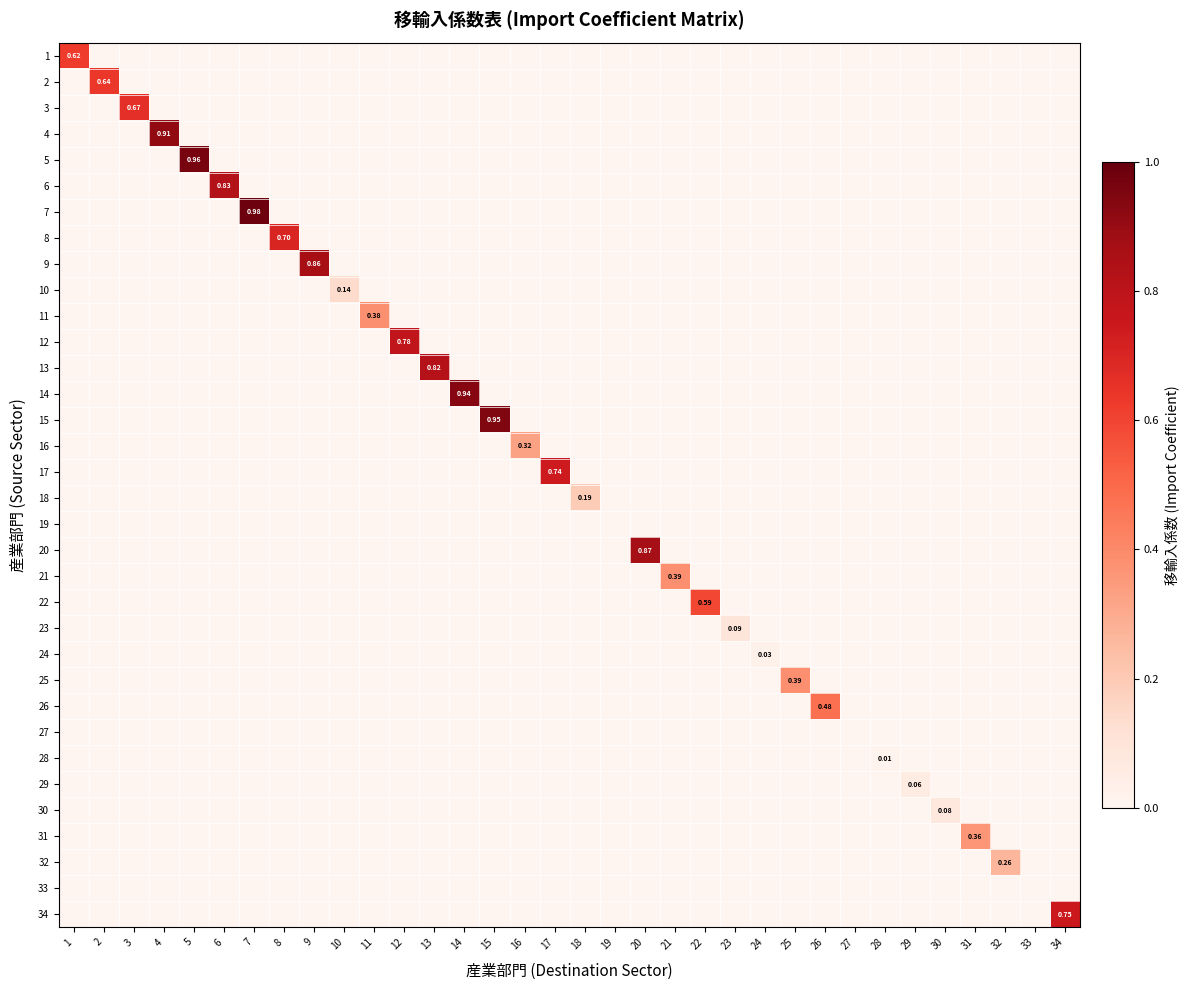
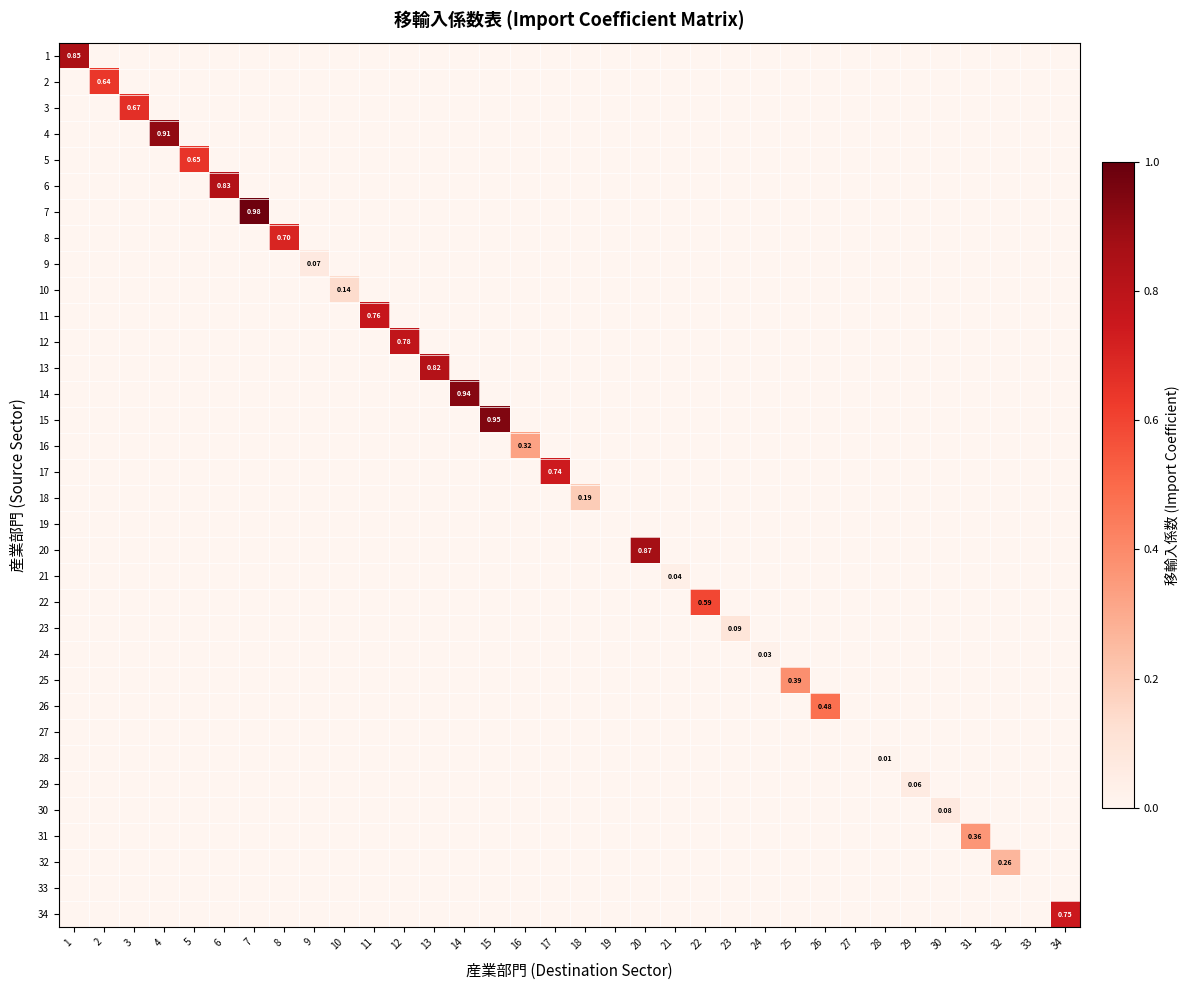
  {
    "1": {
-     "1": 0.62
+     "1": 0.85
    },
    "2": {
      "2": 0.64
    },
    "3": {
      "3": 0.67
    },
    "4": {
      "4": 0.91
    },
    "5": {
-     "5": 0.96
+     "5": 0.65
    },
    "6": {
      "6": 0.83
    },
    "7": {
      "7": 0.98
    },
    "8": {
      "8": 0.70
    },
    "9": {
-     "9": 0.86
+     "9": 0.07
    },
    "10": {
      "10": 0.14
    },
    "11": {
-     "11": 0.38
+     "11": 0.76
    },
    "12": {
      "12": 0.78
    },
    "13": {
      "13": 0.82
    },
    "14": {
      "14": 0.94
    },
    "15": {
      "15": 0.95
    },
    "16": {
      "16": 0.32
    },
    "17": {
      "17": 0.74
    },
    "18": {
      "18": 0.19
    },
    "20": {
      "20": 0.87
    },
    "21": {
-     "21": 0.39
+     "21": 0.04
    },
    "22": {
      "22": 0.59
    },
    "23": {
      "23": 0.09
    },
    "24": {
      "24": 0.03
    },
    "25": {
      "25": 0.39
    },
    "26": {
      "26": 0.48
    },
    "28": {
      "28": 0.01
    },
    "29": {
      "29": 0.06
    },
    "30": {
      "30": 0.08
    },
    "31": {
      "31": 0.36
    },
    "32": {
      "32": 0.26
    },
    "34": {
      "34": 0.75
    }
  }
